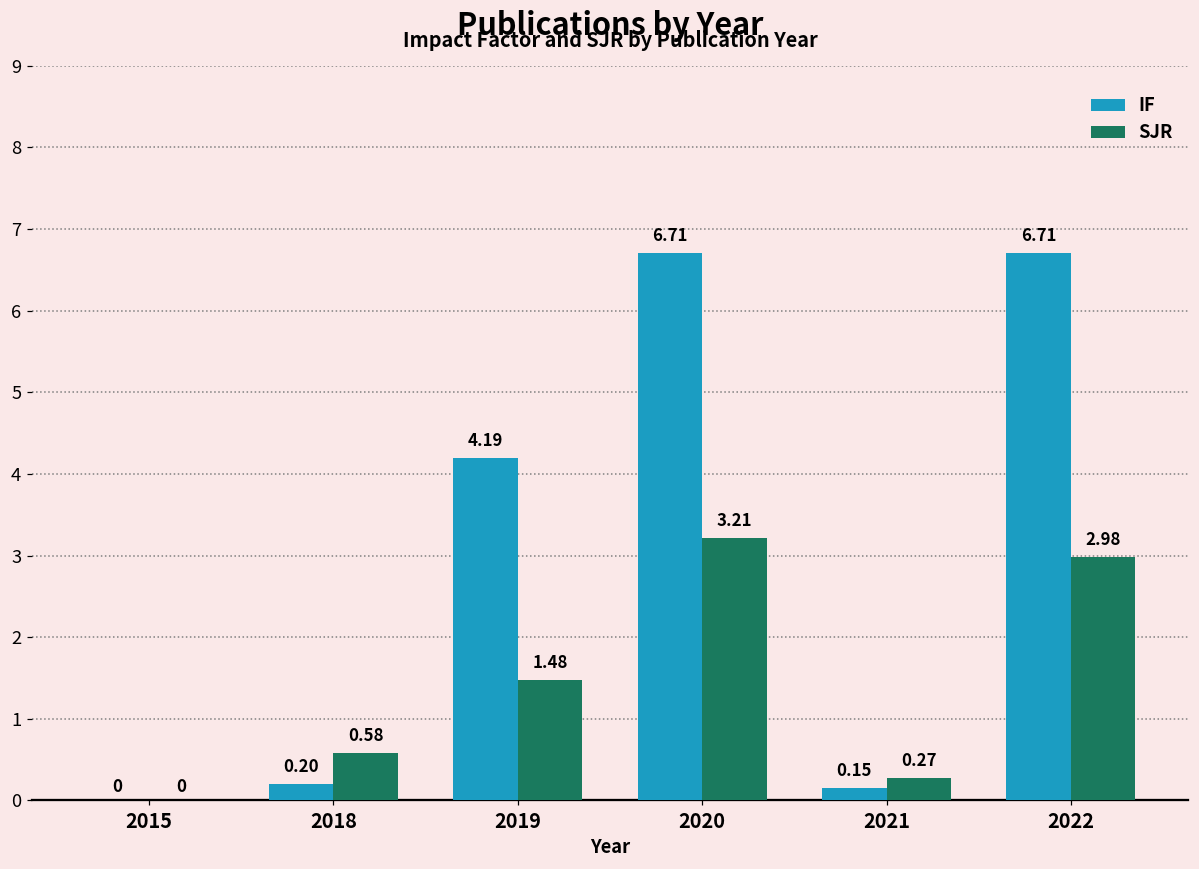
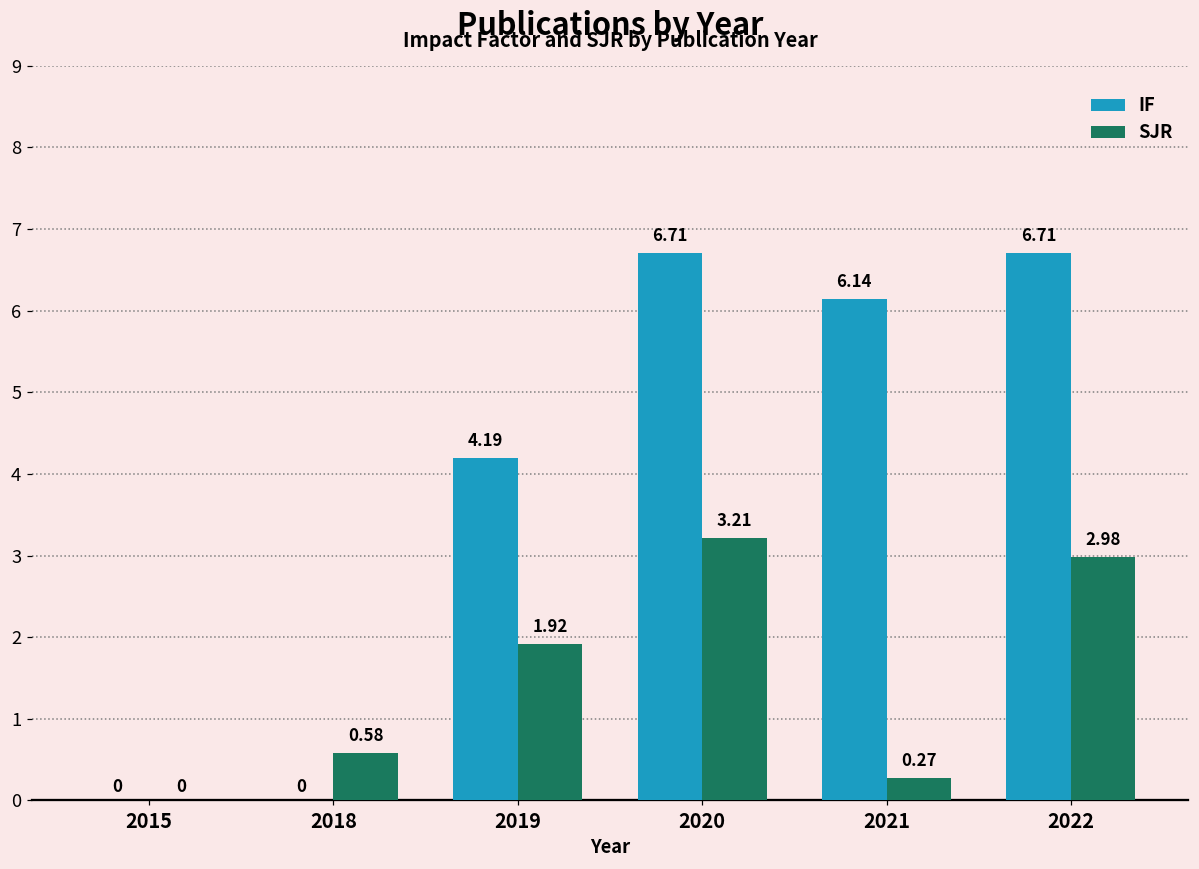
  {
    "IF": {
      "2015": 0,
-     "2018": 0.20,
+     "2018": 0,
      "2019": 4.19,
      "2020": 6.71,
-     "2021": 0.15,
+     "2021": 6.14,
      "2022": 6.71
    },
    "SJR": {
      "2015": 0,
      "2018": 0.58,
-     "2019": 1.48,
+     "2019": 1.92,
      "2020": 3.21,
      "2021": 0.27,
      "2022": 2.98
    }
  }
